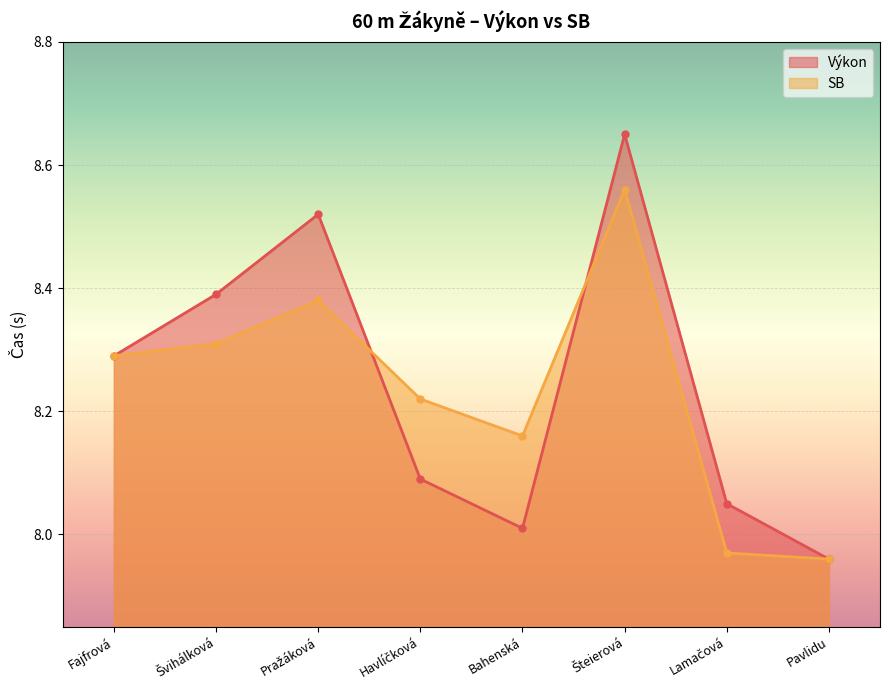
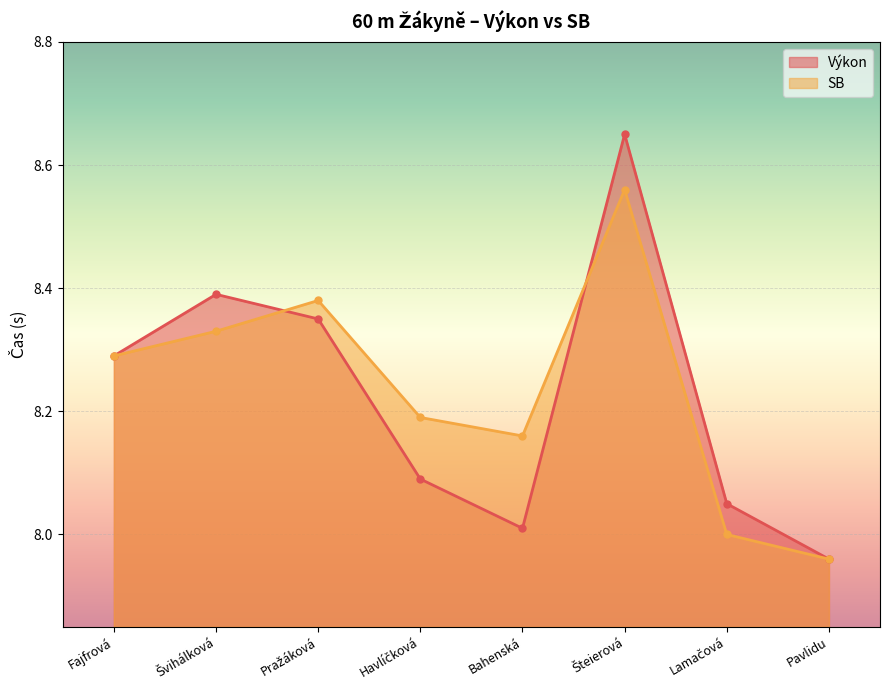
  {
    "Výkon": {
      "Švihálková": 8.39,
-     "Pražáková": 8.52,
+     "Pražáková": 8.35,
      "Havlíčková": 8.09,
      "Bahenská": 8.01,
      "Šteierová": 8.65,
      "Lamačová": 8.05
    },
    "SB": {
-     "Švihálková": 8.31,
+     "Švihálková": 8.33,
      "Pražáková": 8.38,
-     "Havlíčková": 8.22,
+     "Havlíčková": 8.19,
      "Bahenská": 8.16,
      "Šteierová": 8.56,
-     "Lamačová": 7.97
+     "Lamačová": 8.00
    }
  }
